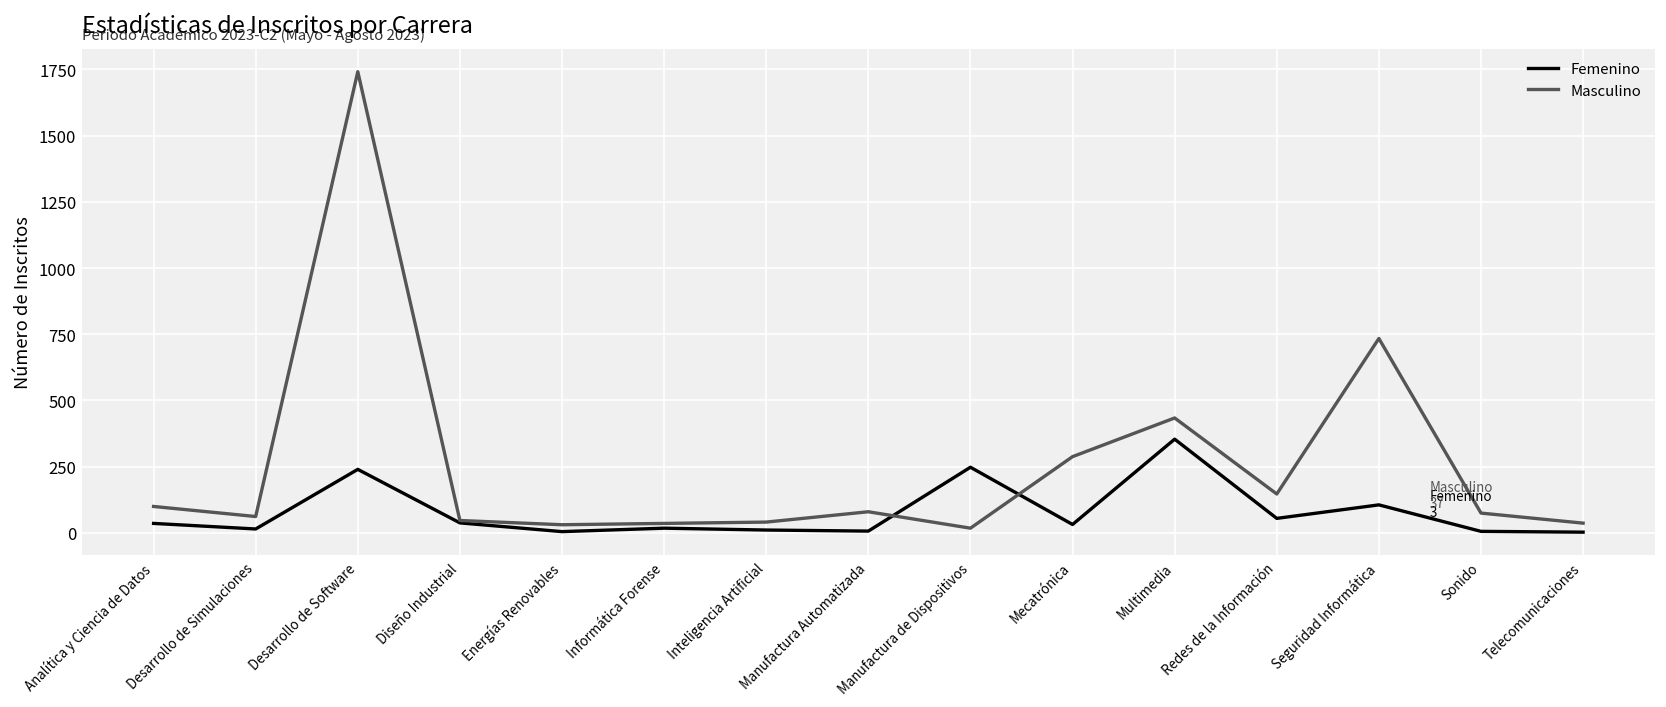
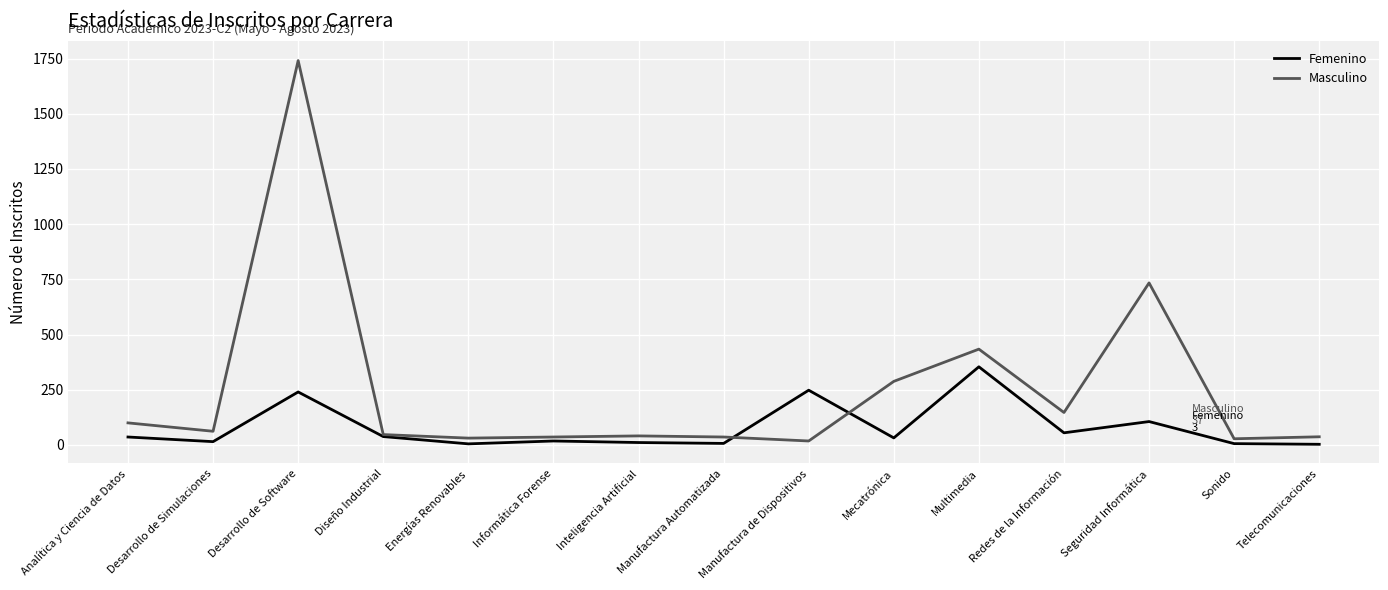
  {
    "Femenino": {
      "Analítica y Ciencia de Datos": 40,
      "Desarrollo de Simulaciones": 20,
      "Desarrollo de Software": 240,
      "Energías Renovables": 10,
      "Informática Forense": 20,
      "Inteligencia Artificial": 10,
      "Manufactura Automatizada": 10,
      "Manufactura de Dispositivos": 250,
      "Mecatrónica": 30,
      "Multimedia": 350,
      "Redes de la Información": 60,
      "Seguridad Informática": 110,
      "Sonido": 10,
      "Telecomunicaciones": 0
    },
    "Masculino": {
      "Analítica y Ciencia de Datos": 100,
      "Desarrollo de Simulaciones": 60,
      "Energías Renovables": 30,
      "Informática Forense": 40,
      "Inteligencia Artificial": 40,
-     "Manufactura Automatizada": 80,
+     "Manufactura Automatizada": 40,
      "Manufactura de Dispositivos": 20,
      "Mecatrónica": 290,
      "Multimedia": 430,
      "Redes de la Información": 150,
      "Seguridad Informática": 730,
-     "Sonido": 80,
+     "Sonido": 30,
      "Telecomunicaciones": 40
    }
  }
